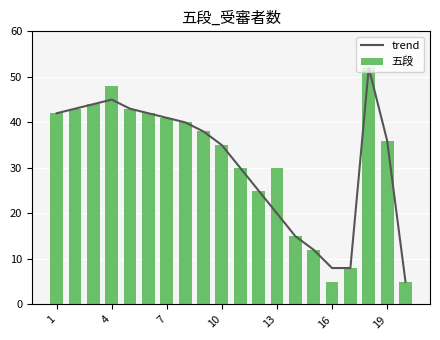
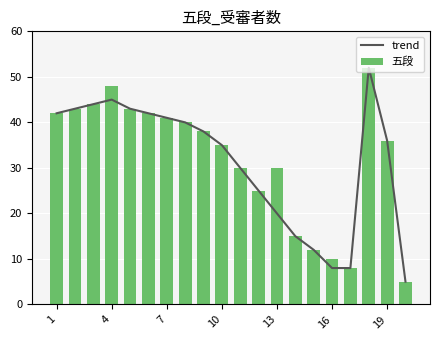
  {
    "trend": {
      "1": 42,
      "4": 45,
      "7": 41,
      "10": 35,
      "13": 20,
      "16": 8,
      "19": 36
    },
    "五段": {
      "1": 42,
      "4": 48,
      "7": 41,
      "10": 35,
      "13": 30,
-     "16": 5,
+     "16": 10,
      "19": 36
    }
  }
